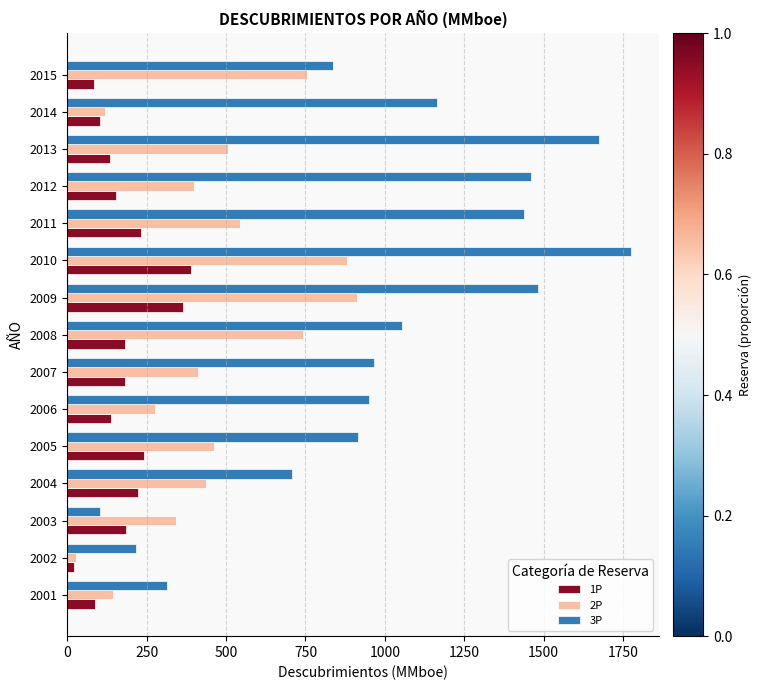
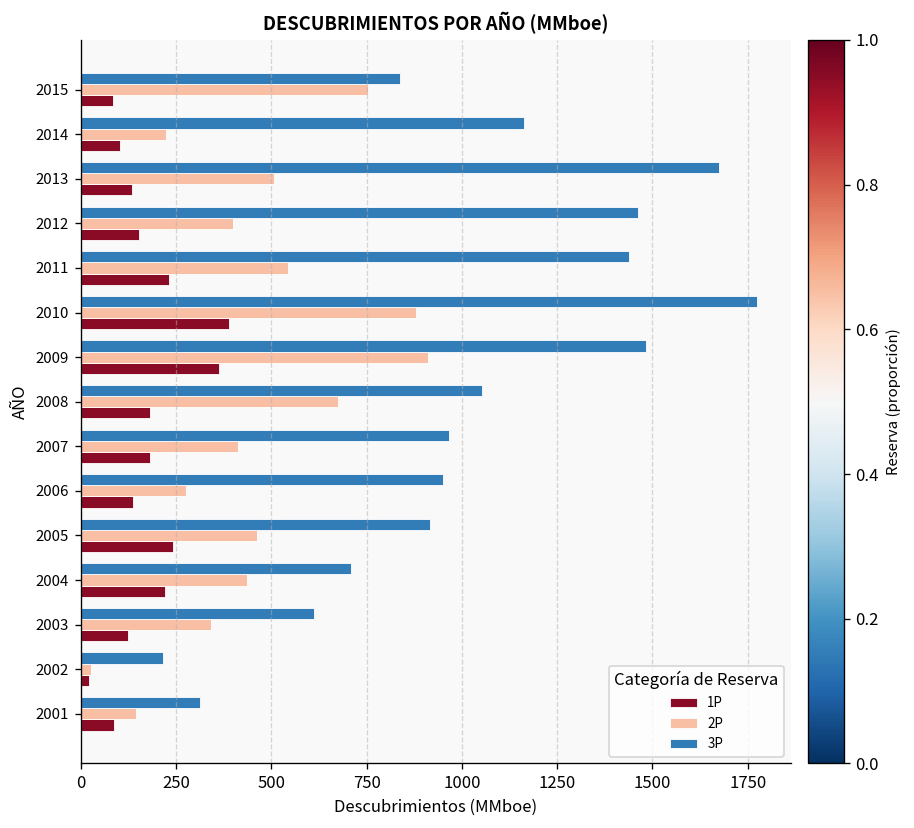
  {
    "1P": {
      "2015": 90,
      "2014": 100,
      "2013": 130,
      "2012": 150,
      "2011": 230,
      "2010": 390,
      "2009": 360,
      "2008": 180,
      "2007": 180,
      "2006": 140,
      "2005": 240,
      "2004": 220,
-     "2003": 180,
+     "2003": 120,
      "2002": 20,
      "2001": 90
    },
    "2P": {
      "2015": 750,
-     "2014": 120,
+     "2014": 220,
      "2013": 510,
      "2012": 400,
      "2011": 540,
      "2010": 880,
      "2009": 910,
-     "2008": 740,
+     "2008": 680,
      "2007": 410,
      "2006": 280,
      "2005": 460,
      "2004": 440,
      "2003": 340,
      "2002": 30,
      "2001": 150
    },
    "3P": {
      "2015": 840,
      "2014": 1160,
      "2013": 1670,
      "2012": 1460,
      "2011": 1440,
      "2010": 1770,
      "2009": 1480,
      "2008": 1050,
      "2007": 970,
      "2006": 950,
      "2005": 920,
      "2004": 710,
-     "2003": 100,
+     "2003": 610,
      "2002": 220,
      "2001": 310
    }
  }
